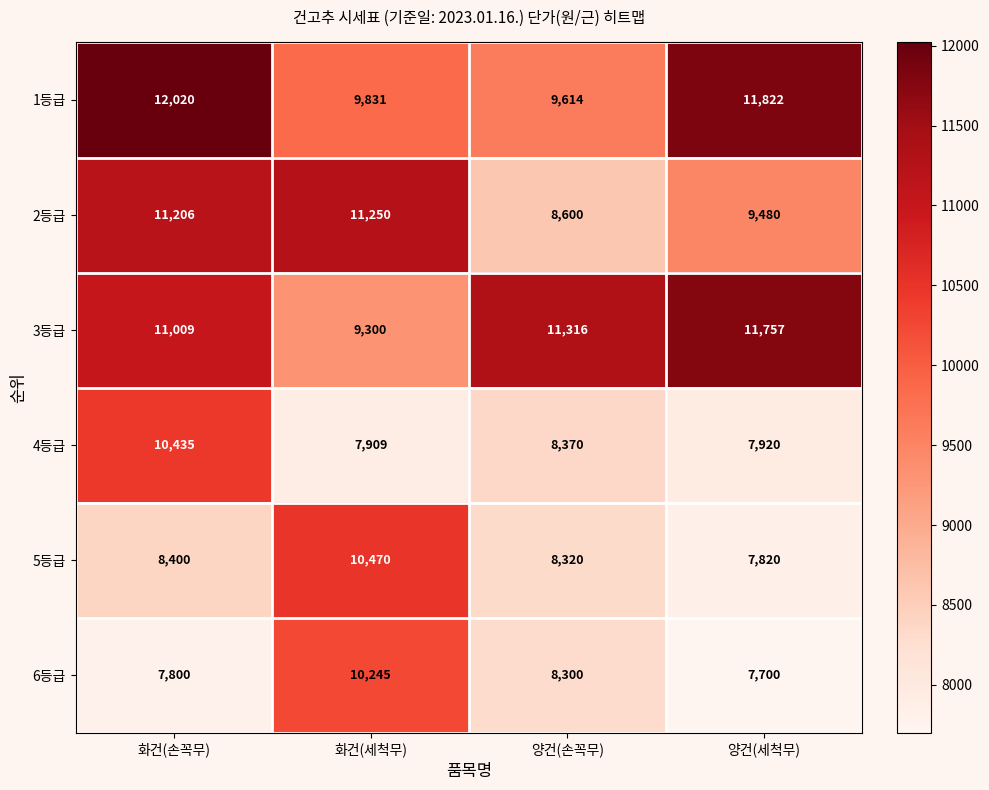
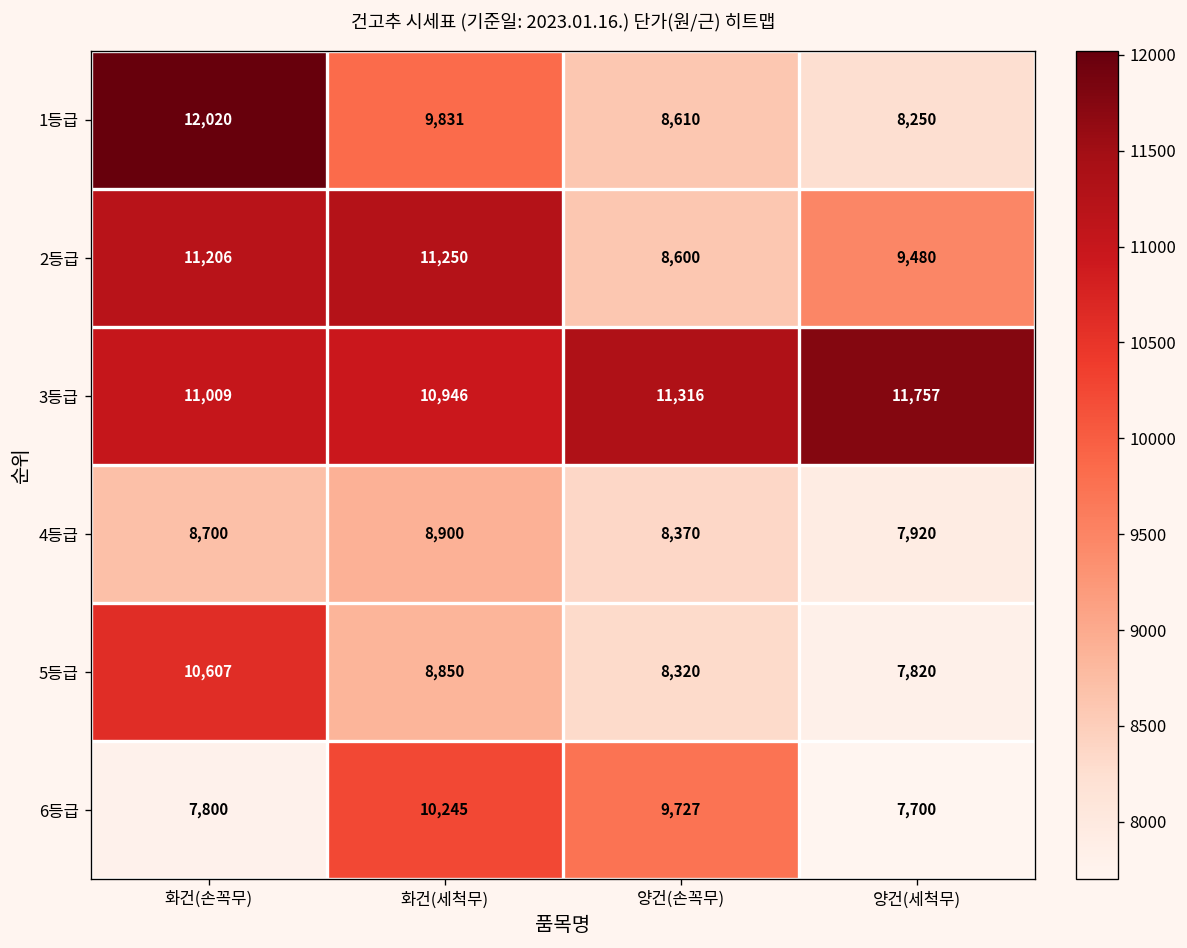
  {
    "1등급": {
      "화건(손꼭무)": "12,020",
      "화건(세척무)": "9,831",
-     "양건(손꼭무)": "9,614",
-     "양건(세척무)": "11,822"
+     "양건(손꼭무)": "8,610",
+     "양건(세척무)": "8,250"
    },
    "2등급": {
      "화건(손꼭무)": "11,206",
      "화건(세척무)": "11,250",
      "양건(손꼭무)": "8,600",
      "양건(세척무)": "9,480"
    },
    "3등급": {
      "화건(손꼭무)": "11,009",
-     "화건(세척무)": "9,300",
+     "화건(세척무)": "10,946",
      "양건(손꼭무)": "11,316",
      "양건(세척무)": "11,757"
    },
    "4등급": {
-     "화건(손꼭무)": "10,435",
-     "화건(세척무)": "7,909",
+     "화건(손꼭무)": "8,700",
+     "화건(세척무)": "8,900",
      "양건(손꼭무)": "8,370",
      "양건(세척무)": "7,920"
    },
    "5등급": {
-     "화건(손꼭무)": "8,400",
-     "화건(세척무)": "10,470",
+     "화건(손꼭무)": "10,607",
+     "화건(세척무)": "8,850",
      "양건(손꼭무)": "8,320",
      "양건(세척무)": "7,820"
    },
    "6등급": {
      "화건(손꼭무)": "7,800",
      "화건(세척무)": "10,245",
-     "양건(손꼭무)": "8,300",
+     "양건(손꼭무)": "9,727",
      "양건(세척무)": "7,700"
    }
  }
